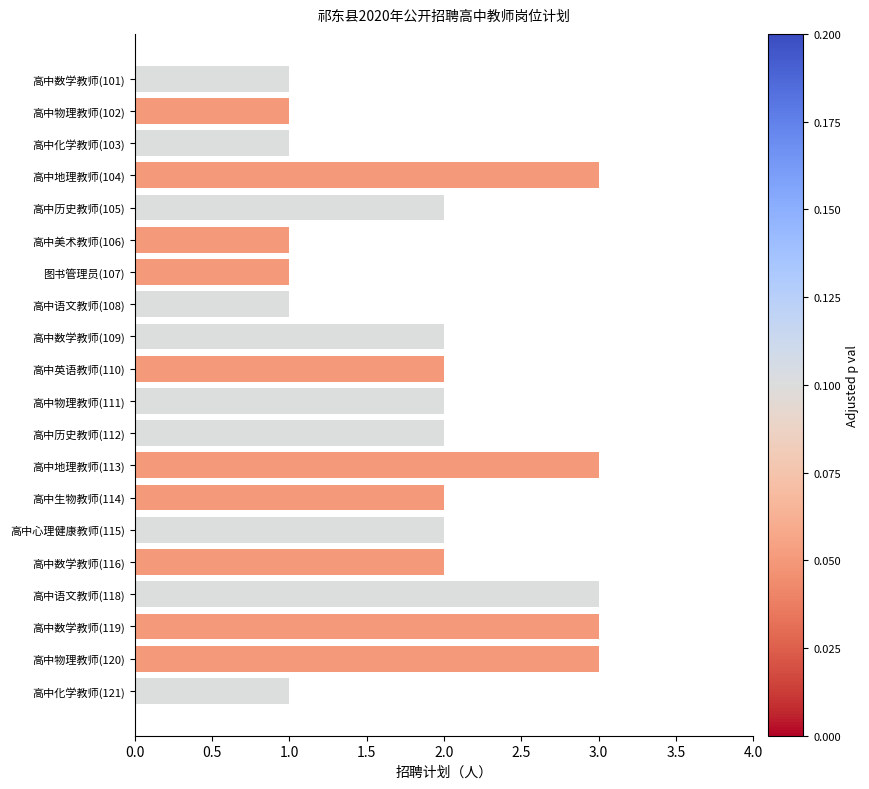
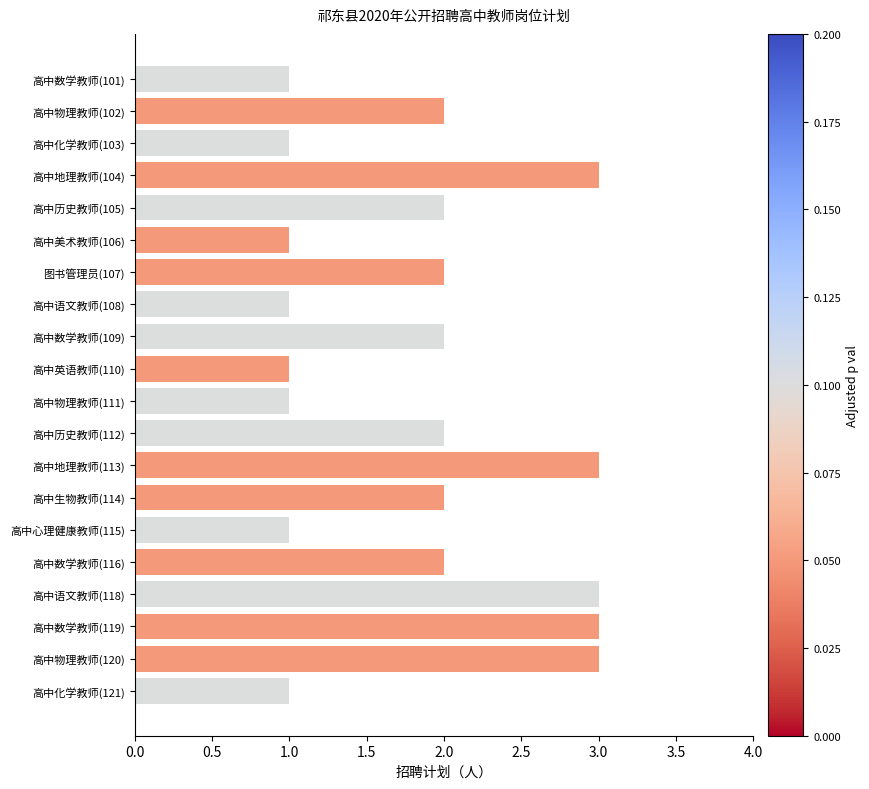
  {
    "高中数学教师(101)": 1,
-   "高中物理教师(102)": 1,
+   "高中物理教师(102)": 2,
    "高中化学教师(103)": 1,
    "高中地理教师(104)": 3,
    "高中历史教师(105)": 2,
    "高中美术教师(106)": 1,
-   "图书管理员(107)": 1,
+   "图书管理员(107)": 2,
    "高中语文教师(108)": 1,
    "高中数学教师(109)": 2,
-   "高中英语教师(110)": 2,
-   "高中物理教师(111)": 2,
+   "高中英语教师(110)": 1,
+   "高中物理教师(111)": 1,
    "高中历史教师(112)": 2,
    "高中地理教师(113)": 3,
    "高中生物教师(114)": 2,
-   "高中心理健康教师(115)": 2,
+   "高中心理健康教师(115)": 1,
    "高中数学教师(116)": 2,
    "高中语文教师(118)": 3,
    "高中数学教师(119)": 3,
    "高中物理教师(120)": 3,
    "高中化学教师(121)": 1
  }
